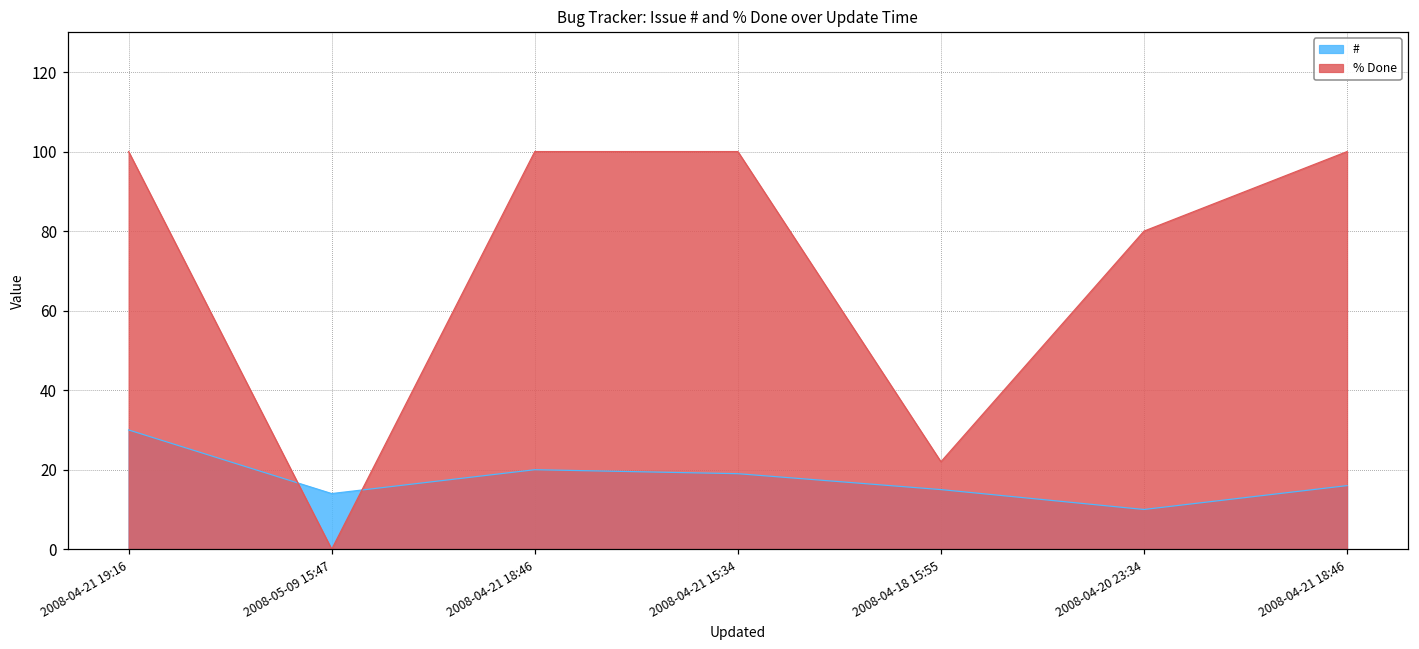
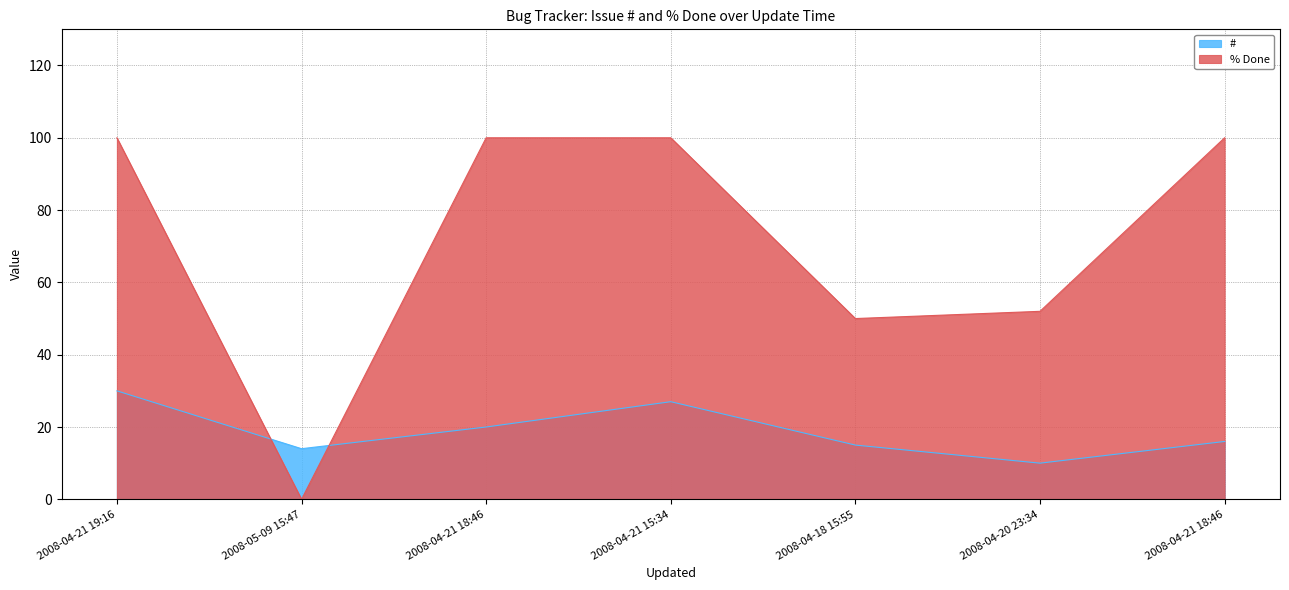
  {
    "#": {
      "2008-04-21 19:16": 30,
      "2008-05-09 15:47": 14,
-     "2008-04-21 15:34": 19,
+     "2008-04-21 15:34": 27,
      "2008-04-18 15:55": 15,
      "2008-04-20 23:34": 10
    },
    "% Done": {
      "2008-04-21 19:16": 100,
      "2008-05-09 15:47": 0,
      "2008-04-21 15:34": 100,
-     "2008-04-18 15:55": 22,
-     "2008-04-20 23:34": 80
+     "2008-04-18 15:55": 50,
+     "2008-04-20 23:34": 52
    }
  }
